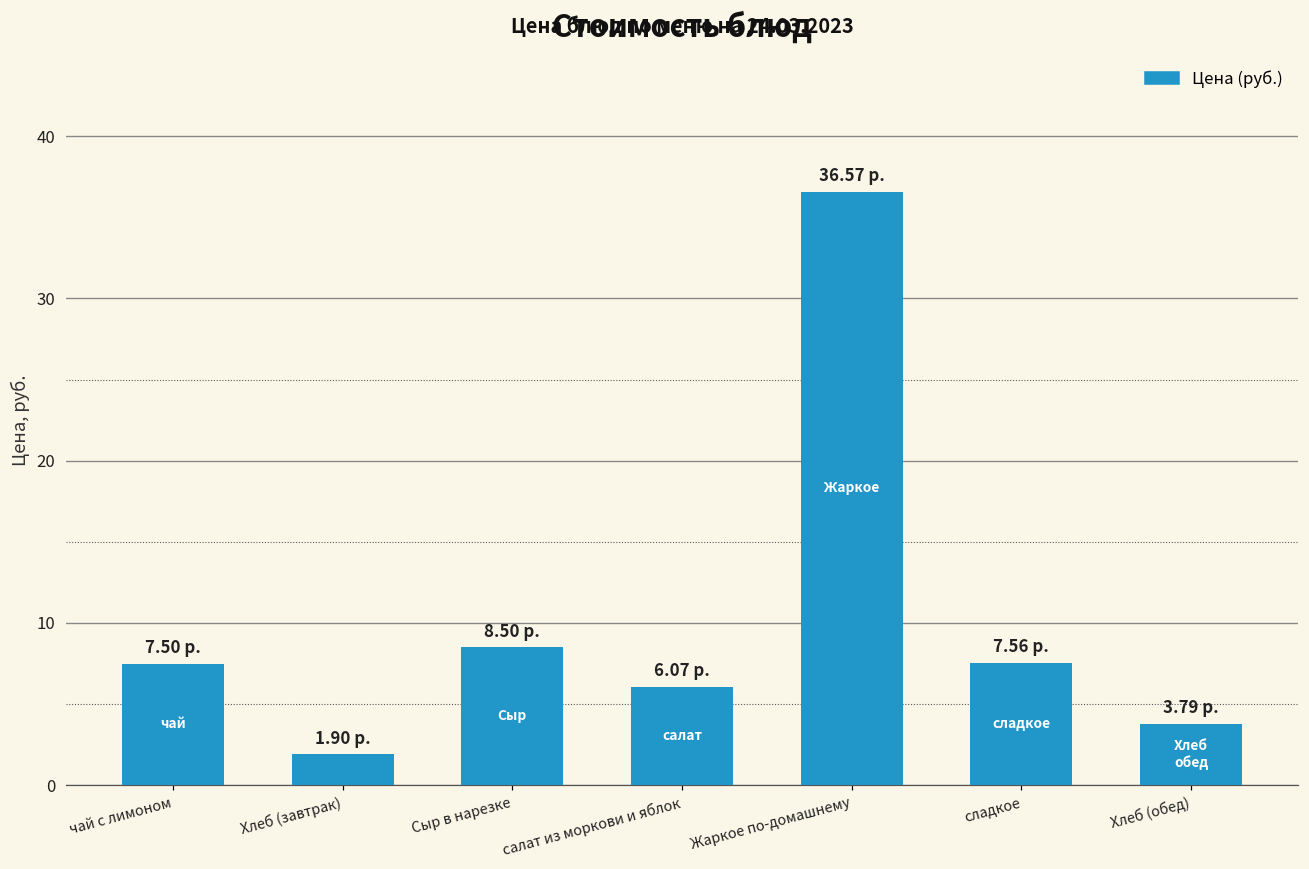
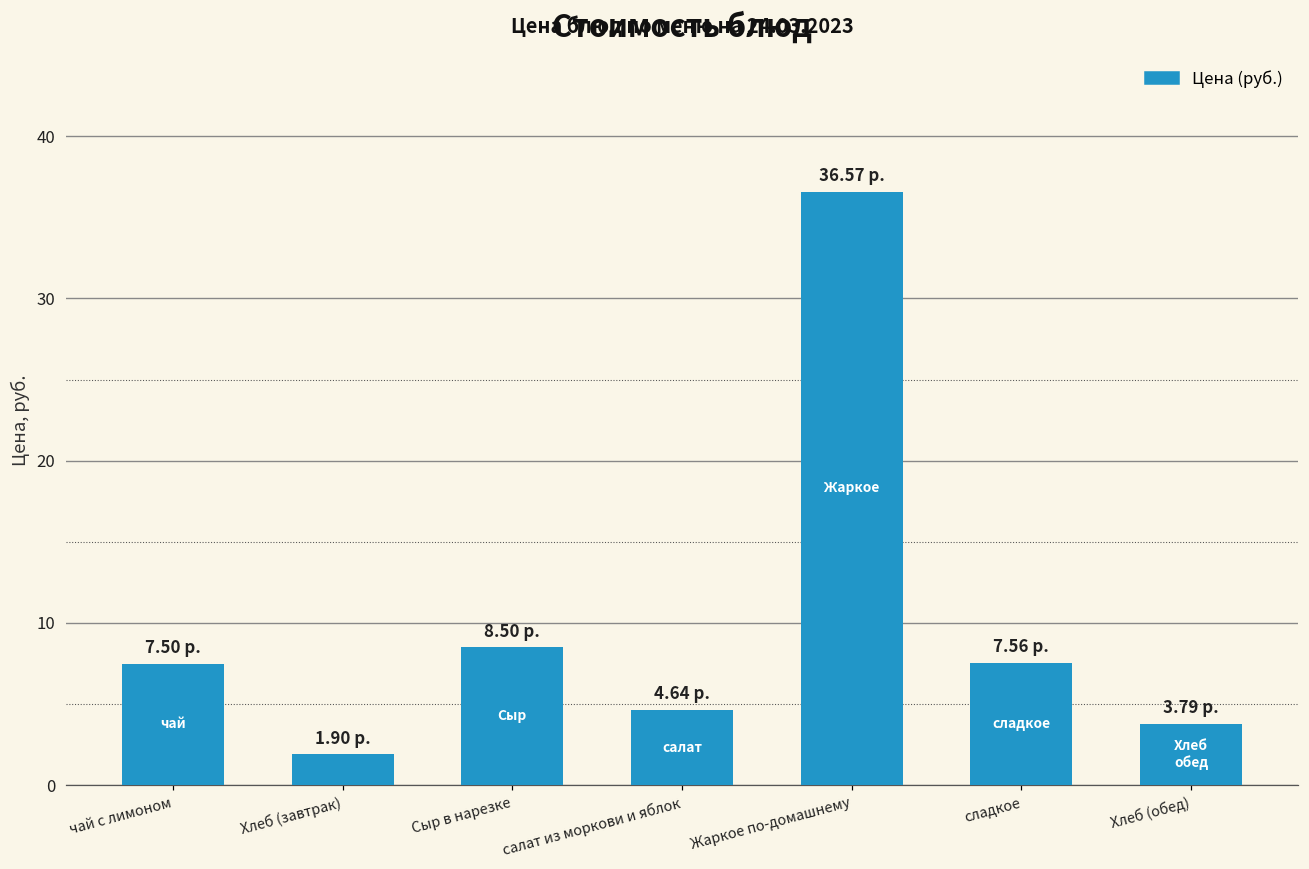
  {
    "чай с лимоном": 7.50,
    "Хлеб (завтрак)": 1.90,
    "Сыр в нарезке": 8.50,
-   "салат из моркови и яблок": 6.07,
+   "салат из моркови и яблок": 4.64,
    "Жаркое по-домашнему": 36.57,
    "сладкое": 7.56,
    "Хлеб (обед)": 3.79
  }
